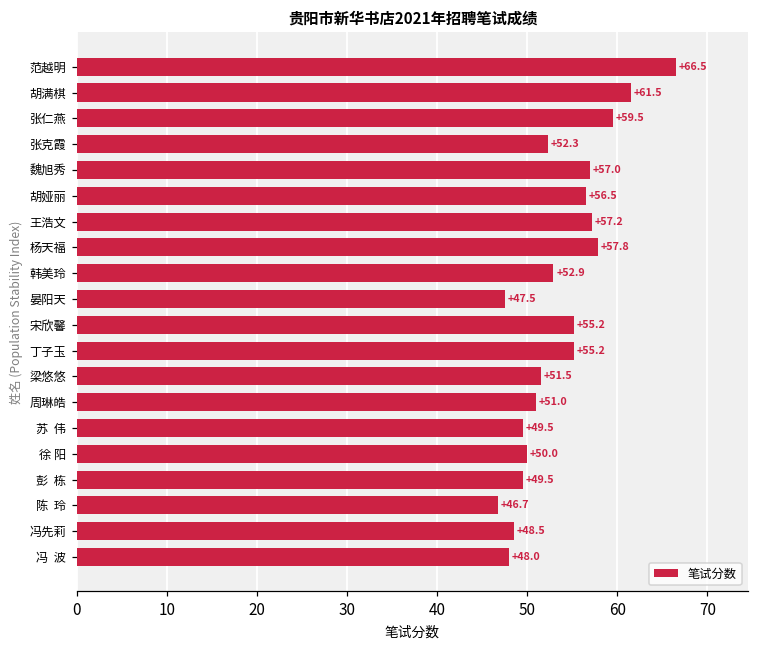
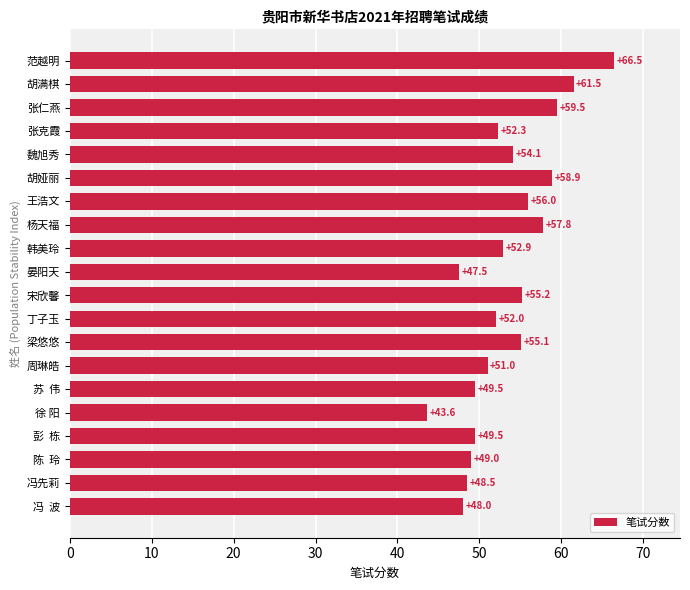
  {
    "范越明": "+66.5",
    "胡满棋": "+61.5",
    "张仁燕": "+59.5",
    "张克霞": "+52.3",
-   "魏旭秀": "+57.0",
-   "胡娅丽": "+56.5",
-   "王浩文": "+57.2",
+   "魏旭秀": "+54.1",
+   "胡娅丽": "+58.9",
+   "王浩文": "+56.0",
    "杨天福": "+57.8",
    "韩美玲": "+52.9",
    "晏阳天": "+47.5",
    "宋欣馨": "+55.2",
-   "丁子玉": "+55.2",
-   "梁悠悠": "+51.5",
+   "丁子玉": "+52.0",
+   "梁悠悠": "+55.1",
    "周琳皓": "+51.0",
    "苏 伟": "+49.5",
-   "徐 阳": "+50.0",
+   "徐 阳": "+43.6",
    "彭 栋": "+49.5",
-   "陈 玲": "+46.7",
+   "陈 玲": "+49.0",
    "冯先莉": "+48.5",
    "冯 波": "+48.0"
  }
